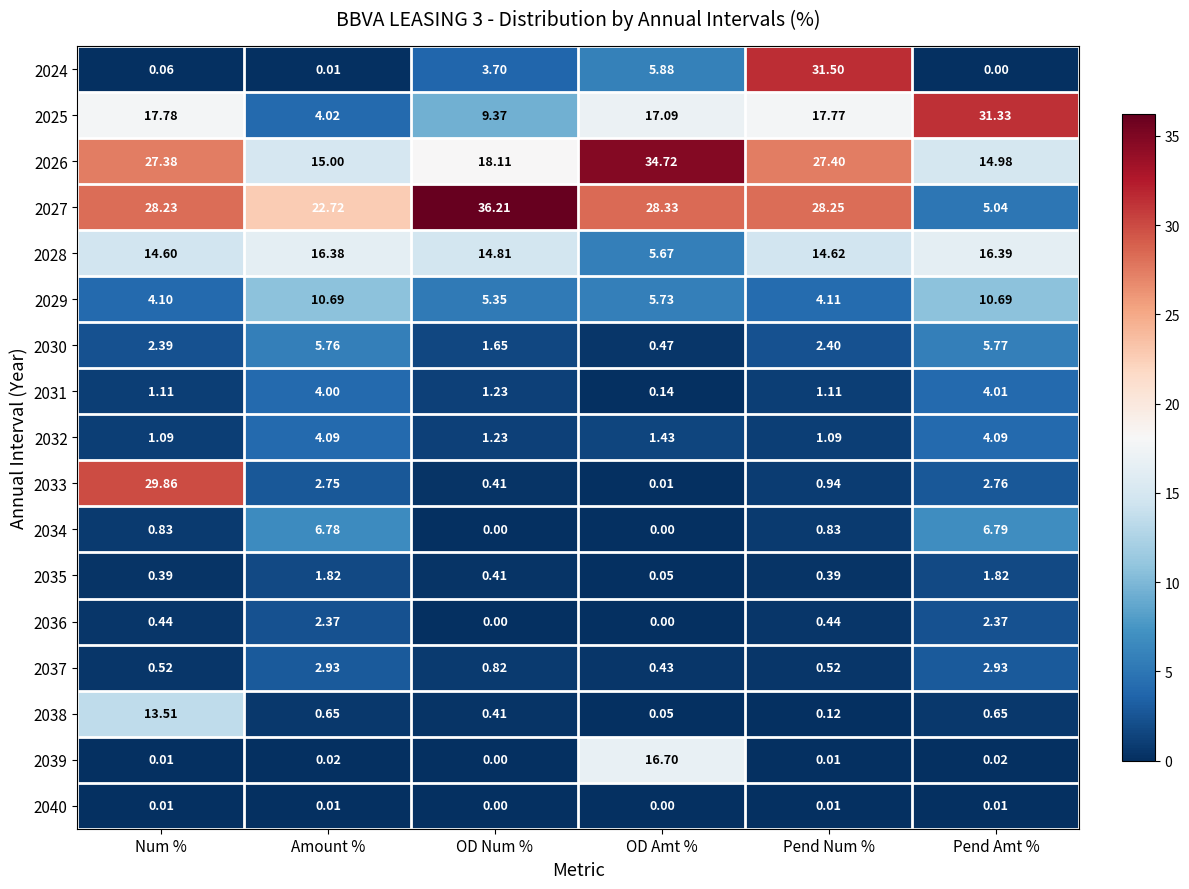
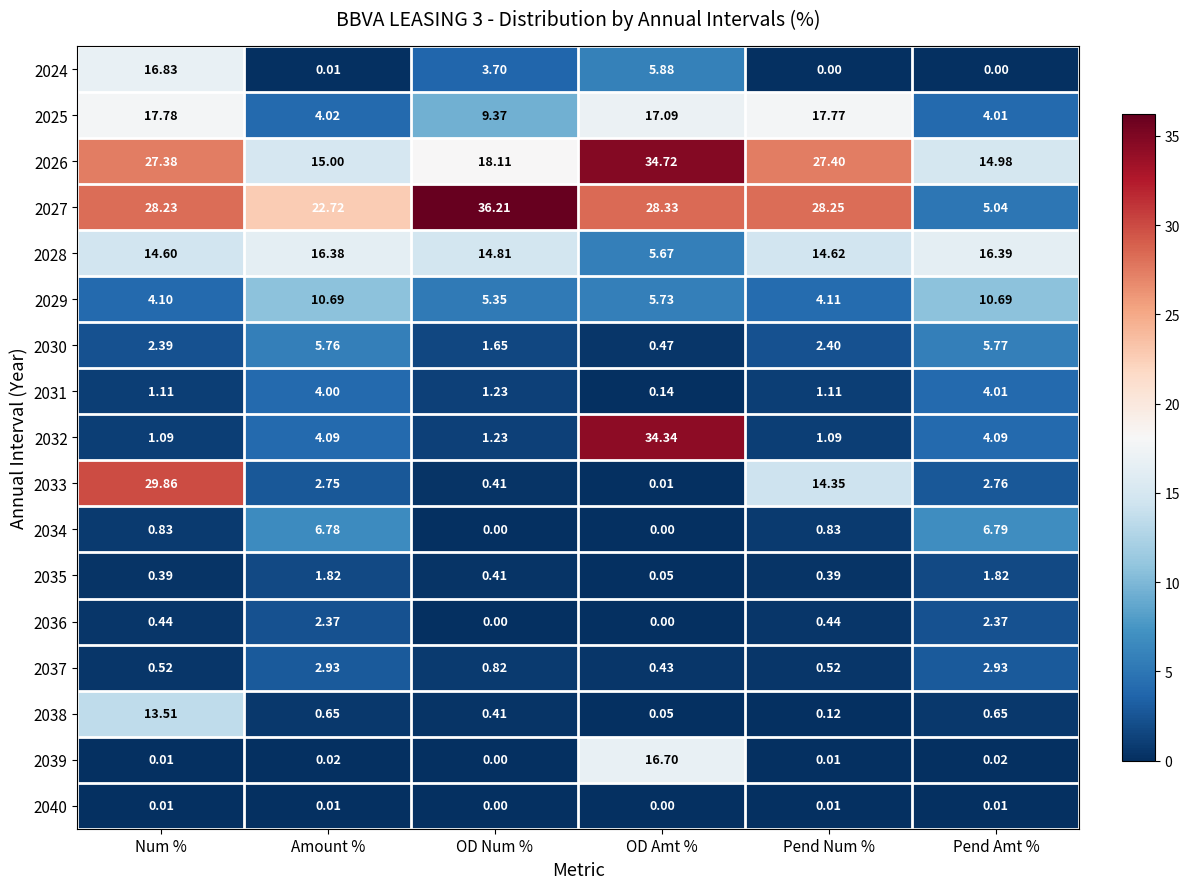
  {
    "2024": {
-     "Num %": 0.06,
+     "Num %": 16.83,
      "Amount %": 0.01,
      "OD Num %": 3.70,
      "OD Amt %": 5.88,
-     "Pend Num %": 31.50,
+     "Pend Num %": 0.00,
      "Pend Amt %": 0.00
    },
    "2025": {
      "Num %": 17.78,
      "Amount %": 4.02,
      "OD Num %": 9.37,
      "OD Amt %": 17.09,
      "Pend Num %": 17.77,
-     "Pend Amt %": 31.33
+     "Pend Amt %": 4.01
    },
    "2026": {
      "Num %": 27.38,
      "Amount %": 15.00,
      "OD Num %": 18.11,
      "OD Amt %": 34.72,
      "Pend Num %": 27.40,
      "Pend Amt %": 14.98
    },
    "2027": {
      "Num %": 28.23,
      "Amount %": 22.72,
      "OD Num %": 36.21,
      "OD Amt %": 28.33,
      "Pend Num %": 28.25,
      "Pend Amt %": 5.04
    },
    "2028": {
      "Num %": 14.60,
      "Amount %": 16.38,
      "OD Num %": 14.81,
      "OD Amt %": 5.67,
      "Pend Num %": 14.62,
      "Pend Amt %": 16.39
    },
    "2029": {
      "Num %": 4.10,
      "Amount %": 10.69,
      "OD Num %": 5.35,
      "OD Amt %": 5.73,
      "Pend Num %": 4.11,
      "Pend Amt %": 10.69
    },
    "2030": {
      "Num %": 2.39,
      "Amount %": 5.76,
      "OD Num %": 1.65,
      "OD Amt %": 0.47,
      "Pend Num %": 2.40,
      "Pend Amt %": 5.77
    },
    "2031": {
      "Num %": 1.11,
      "Amount %": 4.00,
      "OD Num %": 1.23,
      "OD Amt %": 0.14,
      "Pend Num %": 1.11,
      "Pend Amt %": 4.01
    },
    "2032": {
      "Num %": 1.09,
      "Amount %": 4.09,
      "OD Num %": 1.23,
-     "OD Amt %": 1.43,
+     "OD Amt %": 34.34,
      "Pend Num %": 1.09,
      "Pend Amt %": 4.09
    },
    "2033": {
      "Num %": 29.86,
      "Amount %": 2.75,
      "OD Num %": 0.41,
      "OD Amt %": 0.01,
-     "Pend Num %": 0.94,
+     "Pend Num %": 14.35,
      "Pend Amt %": 2.76
    },
    "2034": {
      "Num %": 0.83,
      "Amount %": 6.78,
      "OD Num %": 0.00,
      "OD Amt %": 0.00,
      "Pend Num %": 0.83,
      "Pend Amt %": 6.79
    },
    "2035": {
      "Num %": 0.39,
      "Amount %": 1.82,
      "OD Num %": 0.41,
      "OD Amt %": 0.05,
      "Pend Num %": 0.39,
      "Pend Amt %": 1.82
    },
    "2036": {
      "Num %": 0.44,
      "Amount %": 2.37,
      "OD Num %": 0.00,
      "OD Amt %": 0.00,
      "Pend Num %": 0.44,
      "Pend Amt %": 2.37
    },
    "2037": {
      "Num %": 0.52,
      "Amount %": 2.93,
      "OD Num %": 0.82,
      "OD Amt %": 0.43,
      "Pend Num %": 0.52,
      "Pend Amt %": 2.93
    },
    "2038": {
      "Num %": 13.51,
      "Amount %": 0.65,
      "OD Num %": 0.41,
      "OD Amt %": 0.05,
      "Pend Num %": 0.12,
      "Pend Amt %": 0.65
    },
    "2039": {
      "Num %": 0.01,
      "Amount %": 0.02,
      "OD Num %": 0.00,
      "OD Amt %": 16.70,
      "Pend Num %": 0.01,
      "Pend Amt %": 0.02
    },
    "2040": {
      "Num %": 0.01,
      "Amount %": 0.01,
      "OD Num %": 0.00,
      "OD Amt %": 0.00,
      "Pend Num %": 0.01,
      "Pend Amt %": 0.01
    }
  }
